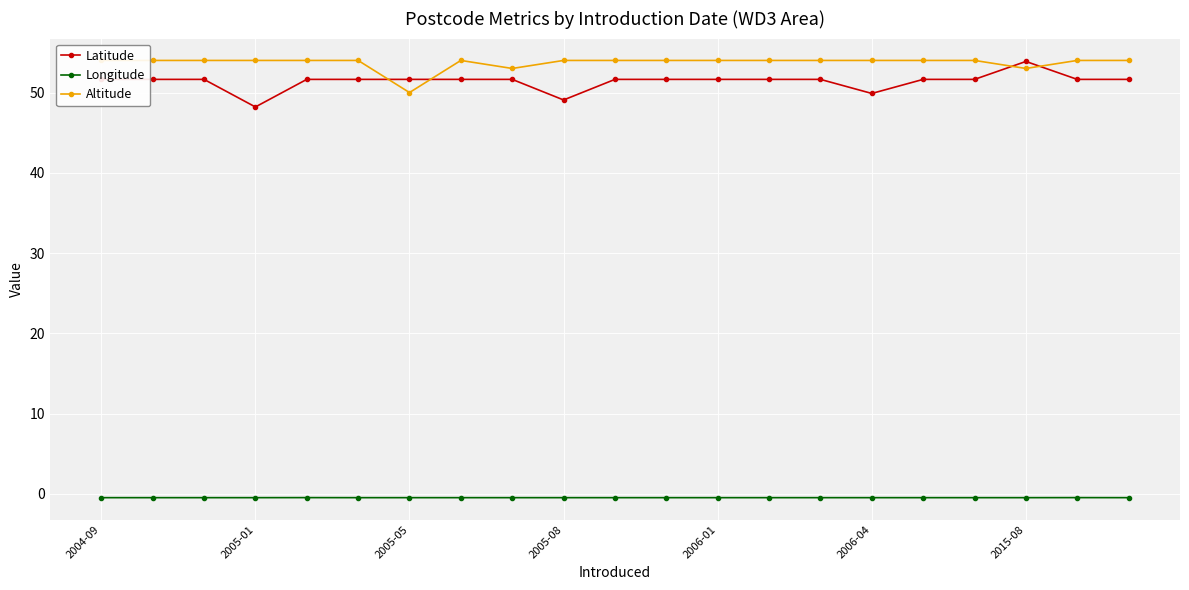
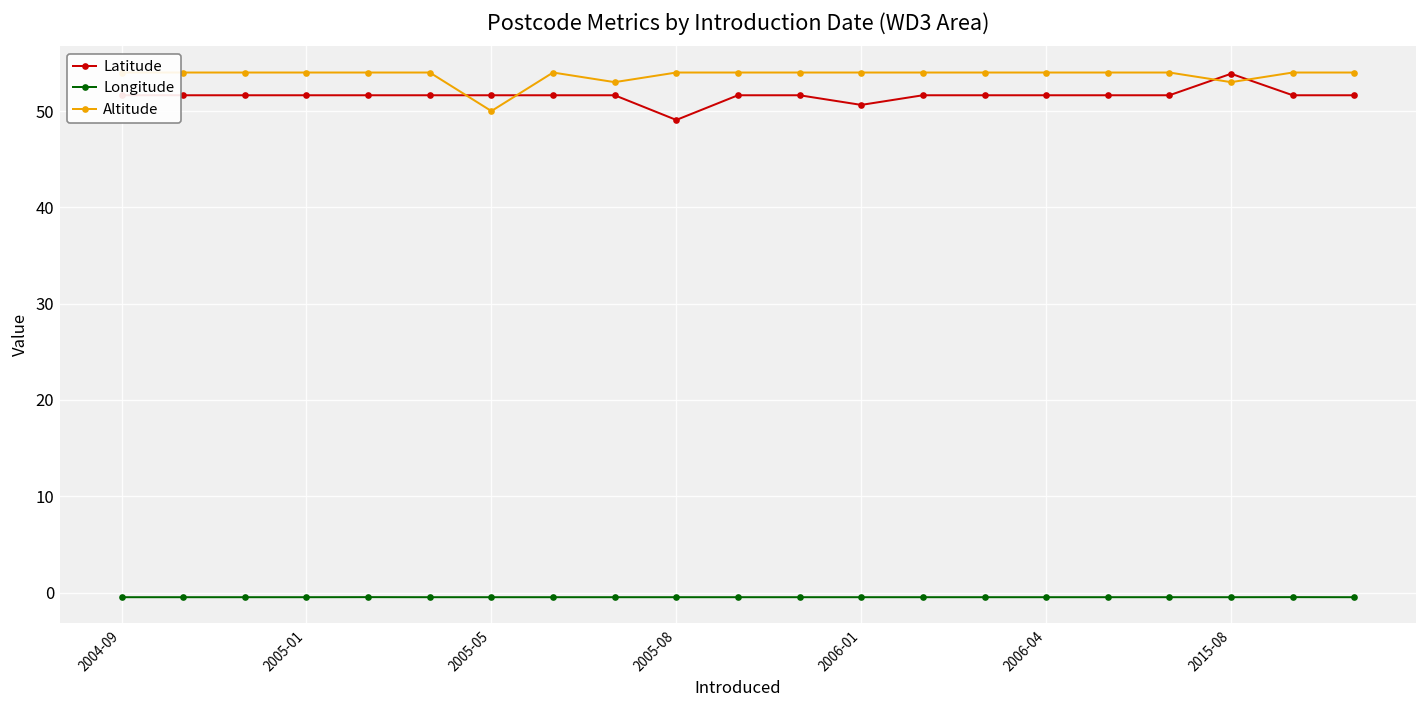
  {
    "Latitude": {
-     "2005-01": 48,
+     "2005-01": 52,
      "2005-05": 52,
      "2005-08": 49,
-     "2006-01": 52,
-     "2006-04": 50,
+     "2006-01": 51,
+     "2006-04": 52,
      "2015-08": 54
    },
    "Longitude": {
      "2004-09": 0,
      "2005-01": 0,
      "2005-05": 0,
      "2005-08": 0,
      "2006-01": 0,
      "2006-04": 0,
      "2015-08": 0
    },
    "Altitude": {
      "2005-01": 54,
      "2005-05": 50,
      "2005-08": 54,
      "2006-01": 54,
      "2006-04": 54,
      "2015-08": 53
    }
  }
